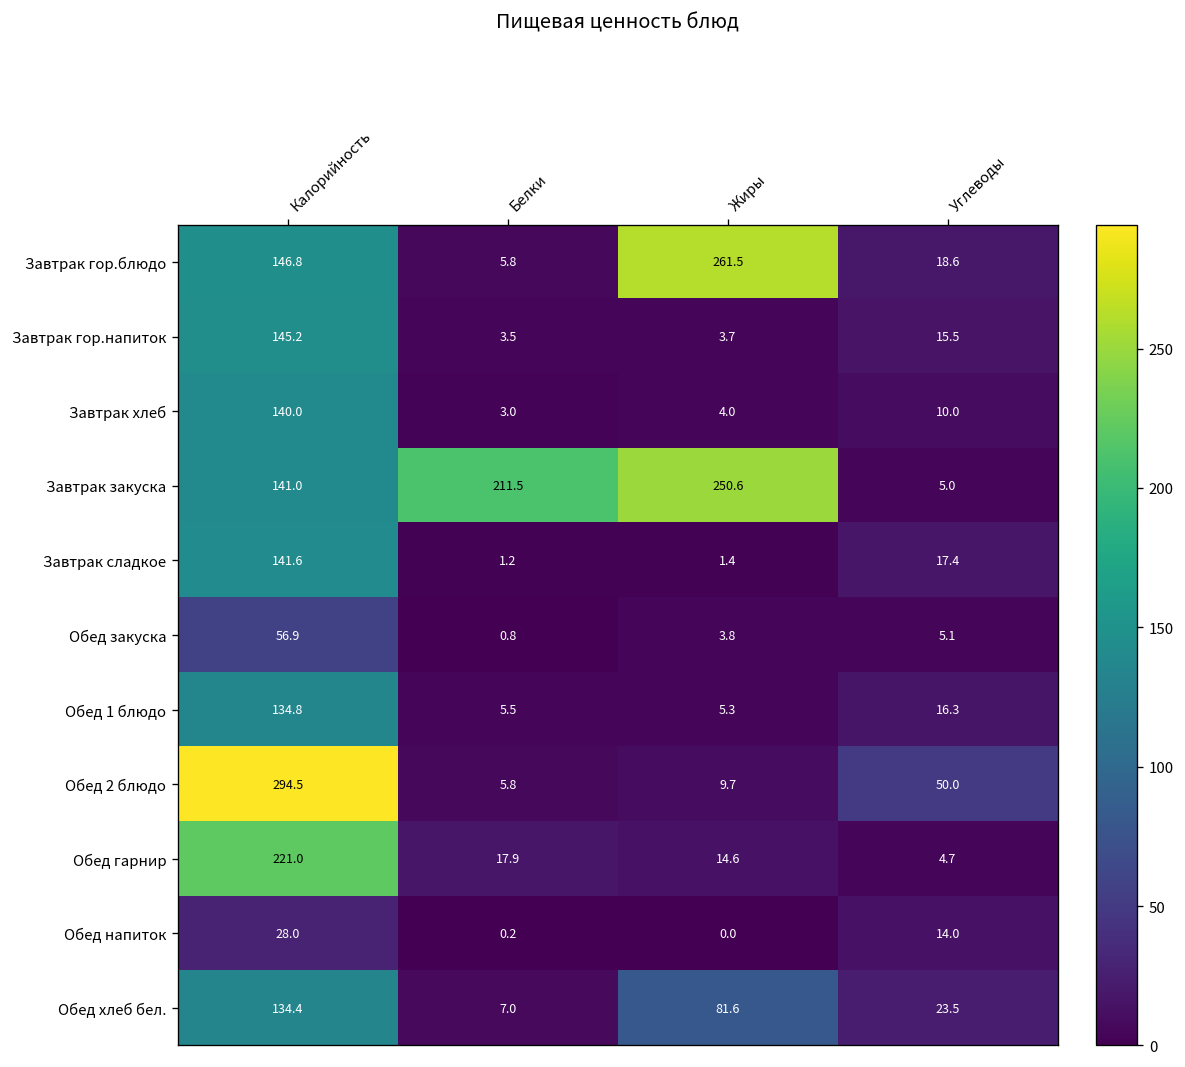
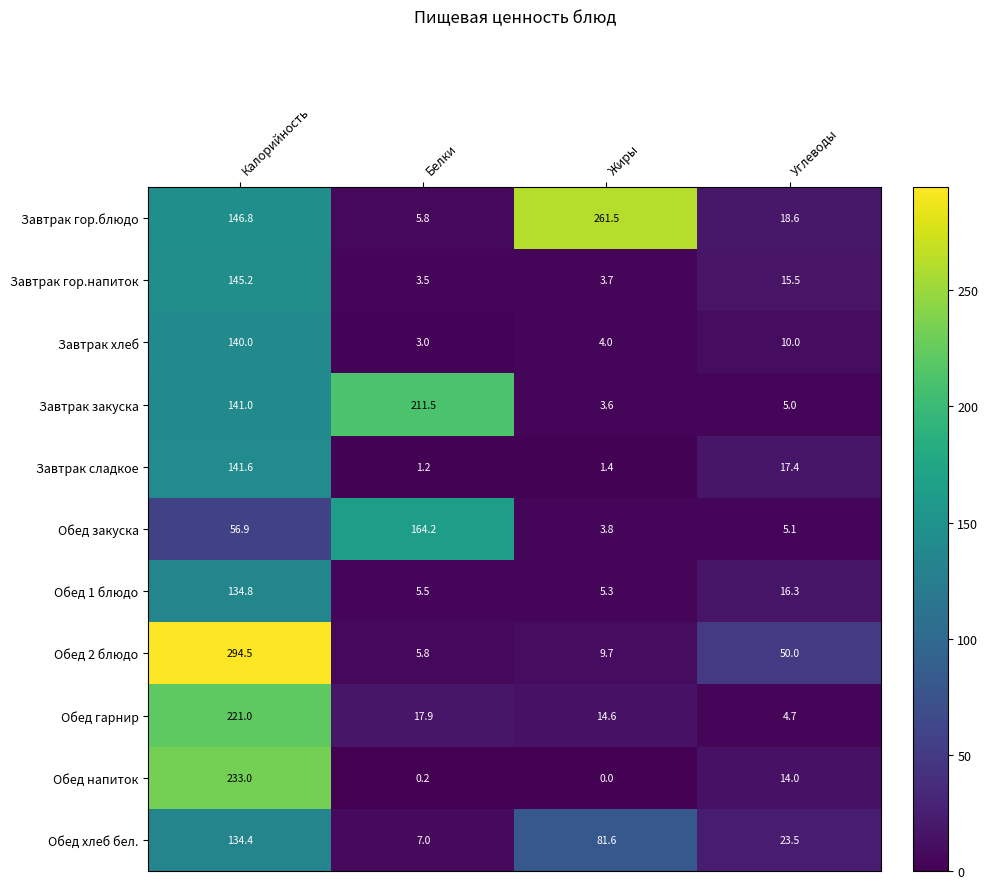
  {
    "Завтрак гор.блюдо": {
      "Калорийность": 146.8,
      "Белки": 5.8,
      "Жиры": 261.5,
      "Углеводы": 18.6
    },
    "Завтрак гор.напиток": {
      "Калорийность": 145.2,
      "Белки": 3.5,
      "Жиры": 3.7,
      "Углеводы": 15.5
    },
    "Завтрак хлеб": {
      "Калорийность": 140.0,
      "Белки": 3.0,
      "Жиры": 4.0,
      "Углеводы": 10.0
    },
    "Завтрак закуска": {
      "Калорийность": 141.0,
      "Белки": 211.5,
-     "Жиры": 250.6,
+     "Жиры": 3.6,
      "Углеводы": 5.0
    },
    "Завтрак сладкое": {
      "Калорийность": 141.6,
      "Белки": 1.2,
      "Жиры": 1.4,
      "Углеводы": 17.4
    },
    "Обед закуска": {
      "Калорийность": 56.9,
-     "Белки": 0.8,
+     "Белки": 164.2,
      "Жиры": 3.8,
      "Углеводы": 5.1
    },
    "Обед 1 блюдо": {
      "Калорийность": 134.8,
      "Белки": 5.5,
      "Жиры": 5.3,
      "Углеводы": 16.3
    },
    "Обед 2 блюдо": {
      "Калорийность": 294.5,
      "Белки": 5.8,
      "Жиры": 9.7,
      "Углеводы": 50.0
    },
    "Обед гарнир": {
      "Калорийность": 221.0,
      "Белки": 17.9,
      "Жиры": 14.6,
      "Углеводы": 4.7
    },
    "Обед напиток": {
-     "Калорийность": 28.0,
+     "Калорийность": 233.0,
      "Белки": 0.2,
      "Жиры": 0.0,
      "Углеводы": 14.0
    },
    "Обед хлеб бел.": {
      "Калорийность": 134.4,
      "Белки": 7.0,
      "Жиры": 81.6,
      "Углеводы": 23.5
    }
  }
